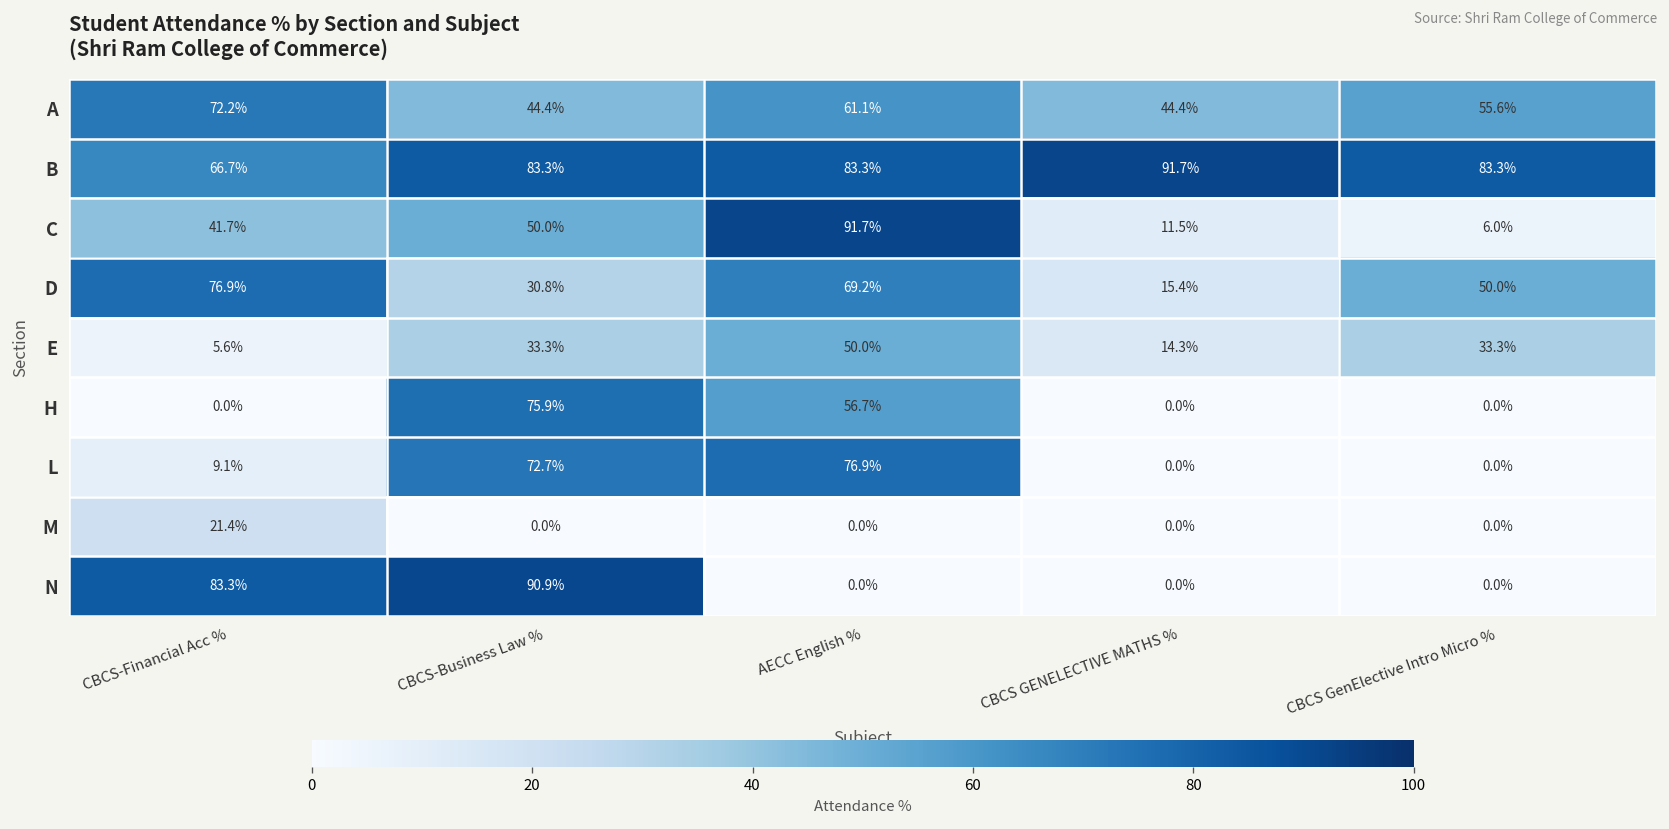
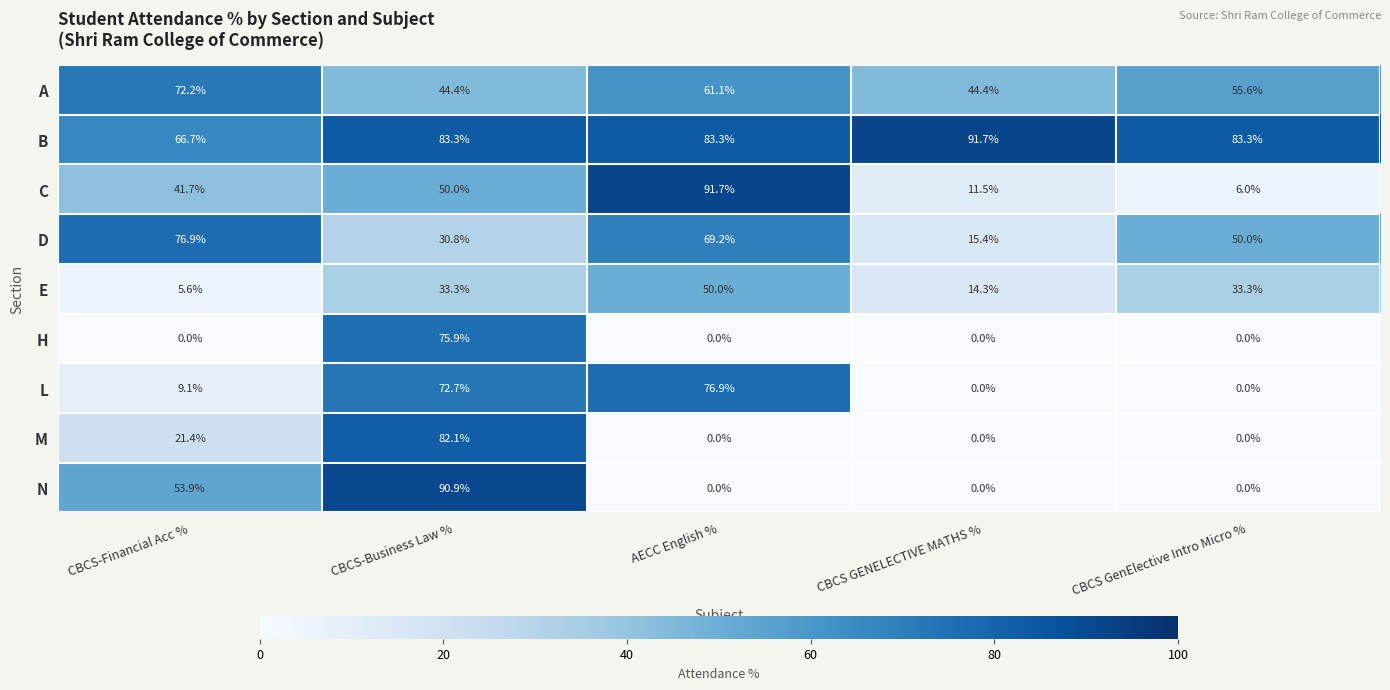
  {
    "A": {
      "CBCS-Financial Acc %": "72.2%",
      "CBCS-Business Law %": "44.4%",
      "AECC English %": "61.1%",
      "CBCS GENELECTIVE MATHS %": "44.4%",
      "CBCS GenElective Intro Micro %": "55.6%"
    },
    "B": {
      "CBCS-Financial Acc %": "66.7%",
      "CBCS-Business Law %": "83.3%",
      "AECC English %": "83.3%",
      "CBCS GENELECTIVE MATHS %": "91.7%",
      "CBCS GenElective Intro Micro %": "83.3%"
    },
    "C": {
      "CBCS-Financial Acc %": "41.7%",
      "CBCS-Business Law %": "50.0%",
      "AECC English %": "91.7%",
      "CBCS GENELECTIVE MATHS %": "11.5%",
      "CBCS GenElective Intro Micro %": "6.0%"
    },
    "D": {
      "CBCS-Financial Acc %": "76.9%",
      "CBCS-Business Law %": "30.8%",
      "AECC English %": "69.2%",
      "CBCS GENELECTIVE MATHS %": "15.4%",
      "CBCS GenElective Intro Micro %": "50.0%"
    },
    "E": {
      "CBCS-Financial Acc %": "5.6%",
      "CBCS-Business Law %": "33.3%",
      "AECC English %": "50.0%",
      "CBCS GENELECTIVE MATHS %": "14.3%",
      "CBCS GenElective Intro Micro %": "33.3%"
    },
    "H": {
      "CBCS-Financial Acc %": "0.0%",
      "CBCS-Business Law %": "75.9%",
-     "AECC English %": "56.7%",
+     "AECC English %": "0.0%",
      "CBCS GENELECTIVE MATHS %": "0.0%",
      "CBCS GenElective Intro Micro %": "0.0%"
    },
    "L": {
      "CBCS-Financial Acc %": "9.1%",
      "CBCS-Business Law %": "72.7%",
      "AECC English %": "76.9%",
      "CBCS GENELECTIVE MATHS %": "0.0%",
      "CBCS GenElective Intro Micro %": "0.0%"
    },
    "M": {
      "CBCS-Financial Acc %": "21.4%",
-     "CBCS-Business Law %": "0.0%",
+     "CBCS-Business Law %": "82.1%",
      "AECC English %": "0.0%",
      "CBCS GENELECTIVE MATHS %": "0.0%",
      "CBCS GenElective Intro Micro %": "0.0%"
    },
    "N": {
-     "CBCS-Financial Acc %": "83.3%",
+     "CBCS-Financial Acc %": "53.9%",
      "CBCS-Business Law %": "90.9%",
      "AECC English %": "0.0%",
      "CBCS GENELECTIVE MATHS %": "0.0%",
      "CBCS GenElective Intro Micro %": "0.0%"
    }
  }
